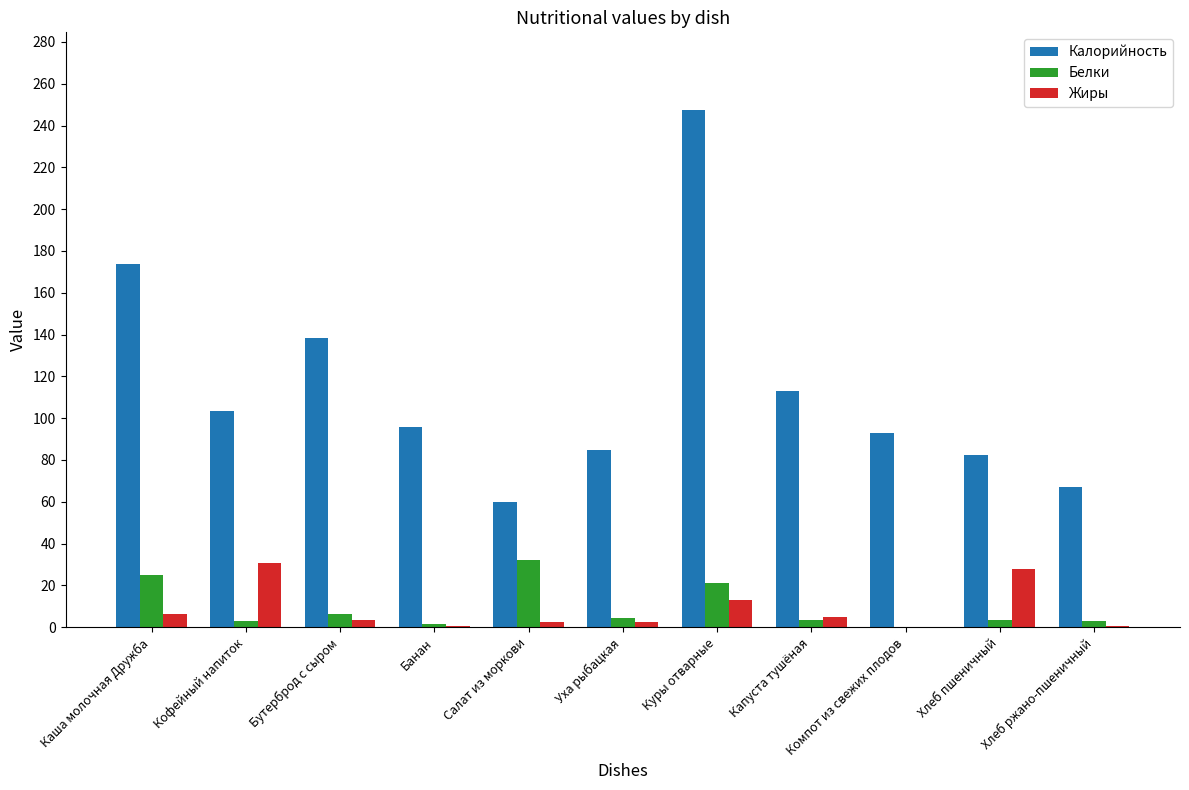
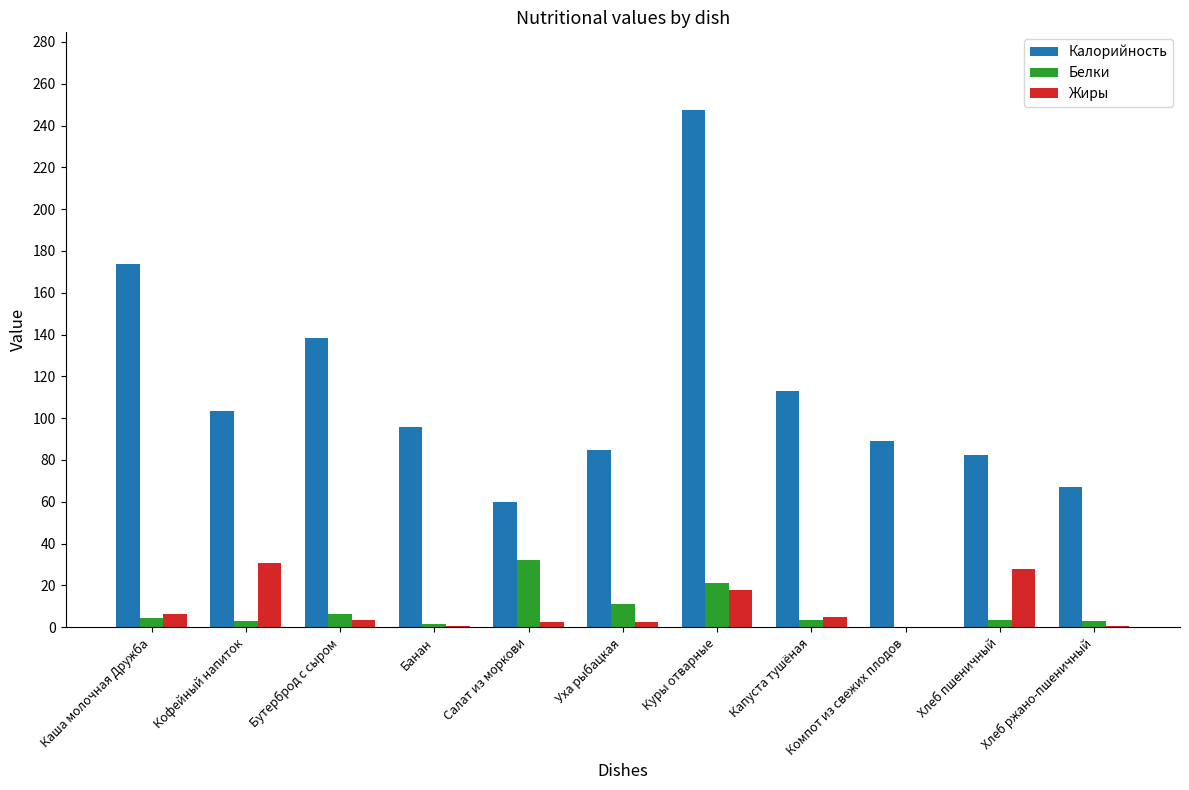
  {
    "Калорийность": {
      "Каша молочная Дружба": 174,
      "Кофейный напиток": 104,
      "Бутерброд с сыром": 138,
      "Банан": 96,
      "Салат из моркови": 60,
      "Уха рыбацкая": 85,
      "Куры отварные": 248,
      "Капуста тушёная": 113,
-     "Компот из свежих плодов": 93,
+     "Компот из свежих плодов": 89,
      "Хлеб пшеничный": 82,
      "Хлеб ржано-пшеничный": 67
    },
    "Белки": {
-     "Каша молочная Дружба": 25,
+     "Каша молочная Дружба": 5,
      "Кофейный напиток": 3,
      "Бутерброд с сыром": 6,
      "Банан": 2,
      "Салат из моркови": 32,
-     "Уха рыбацкая": 4,
+     "Уха рыбацкая": 11,
      "Куры отварные": 21,
      "Капуста тушёная": 3,
      "Хлеб пшеничный": 3,
      "Хлеб ржано-пшеничный": 3
    },
    "Жиры": {
      "Каша молочная Дружба": 6,
      "Кофейный напиток": 31,
      "Бутерброд с сыром": 3,
      "Салат из моркови": 3,
      "Уха рыбацкая": 3,
-     "Куры отварные": 13,
+     "Куры отварные": 18,
      "Капуста тушёная": 5,
      "Хлеб пшеничный": 28
    }
  }
